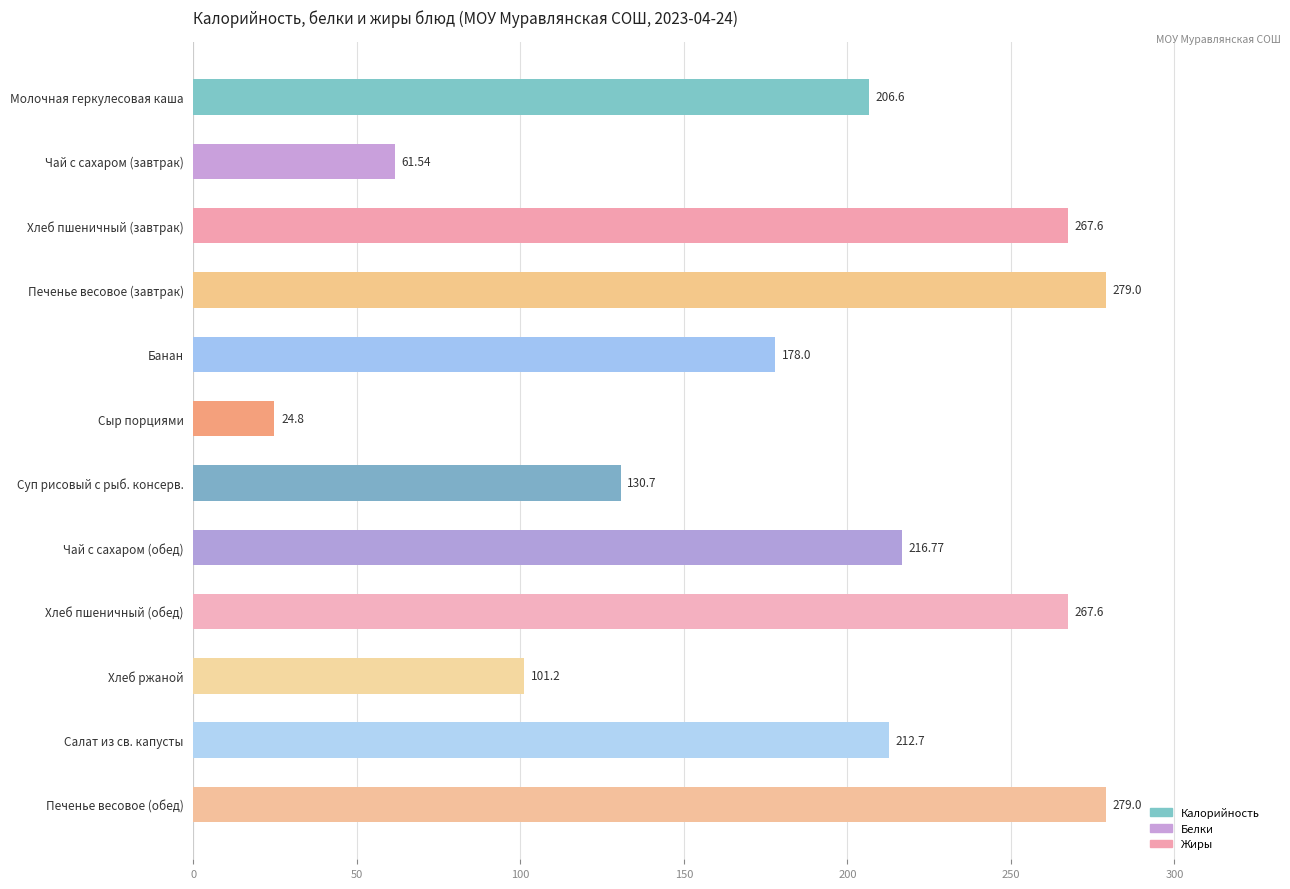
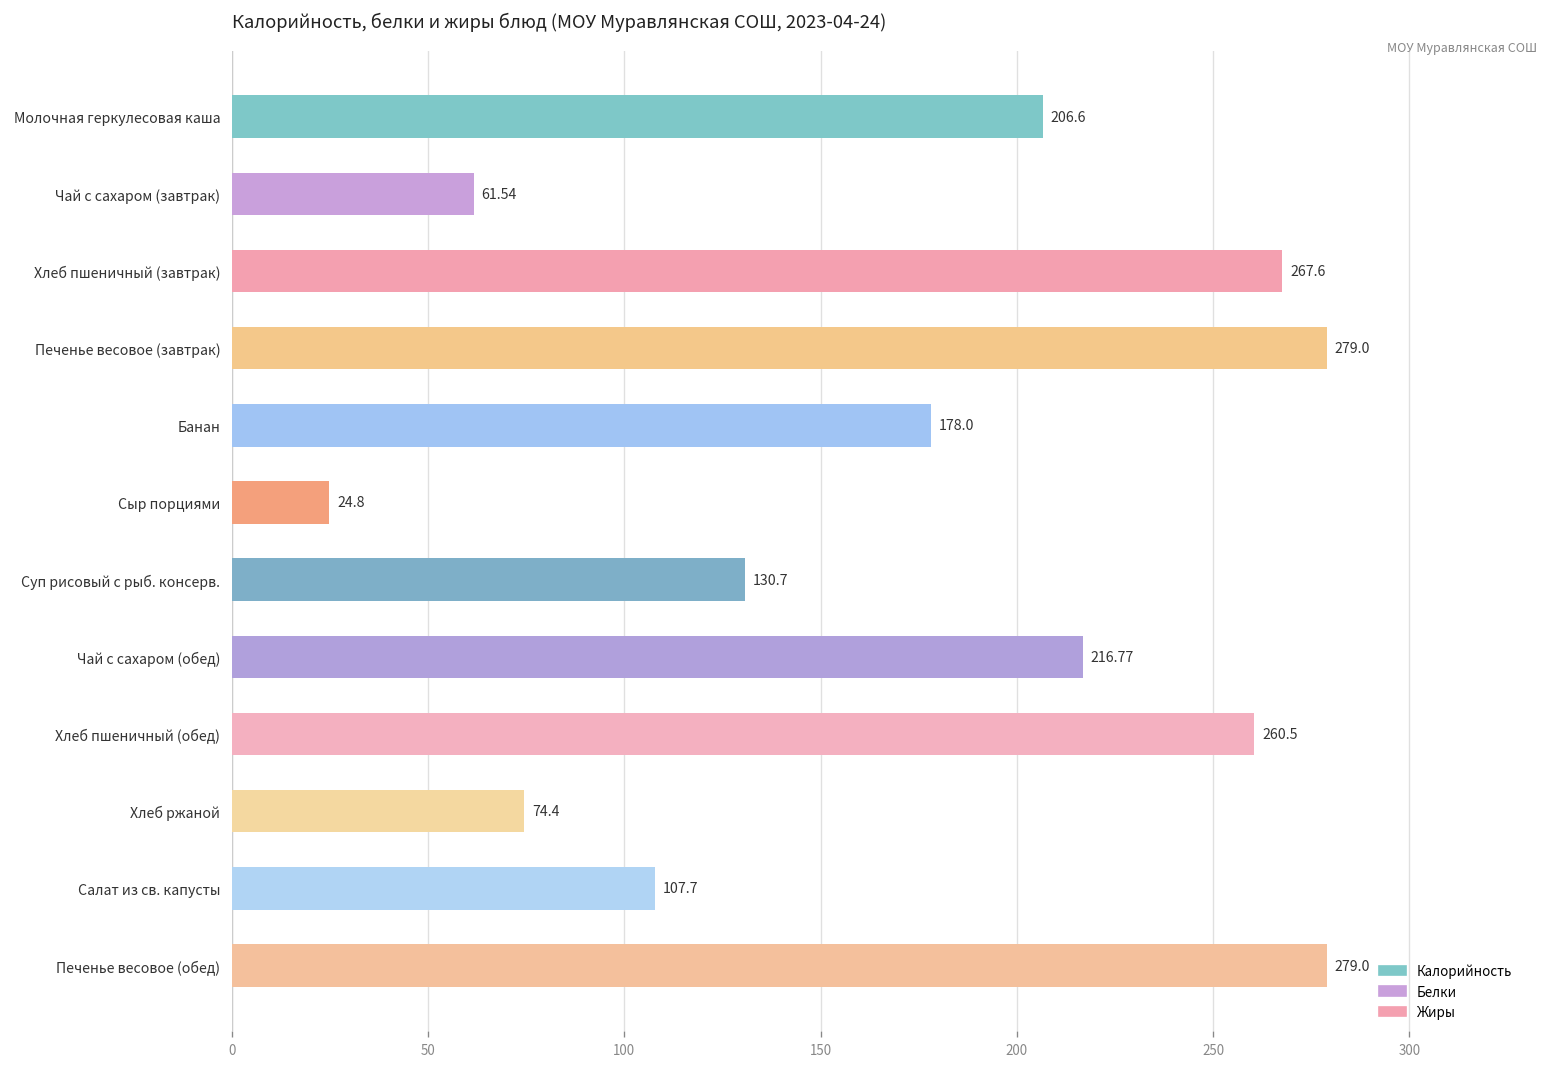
  {
    "Молочная геркулесовая каша": 206.6,
    "Чай с сахаром (завтрак)": 61.54,
    "Хлеб пшеничный (завтрак)": 267.6,
    "Печенье весовое (завтрак)": 279.0,
    "Банан": 178.0,
    "Сыр порциями": 24.8,
    "Суп рисовый с рыб. консерв.": 130.7,
    "Чай с сахаром (обед)": 216.77,
-   "Хлеб пшеничный (обед)": 267.6,
-   "Хлеб ржаной": 101.2,
-   "Салат из св. капусты": 212.7,
+   "Хлеб пшеничный (обед)": 260.5,
+   "Хлеб ржаной": 74.4,
+   "Салат из св. капусты": 107.7,
    "Печенье весовое (обед)": 279.0
  }
